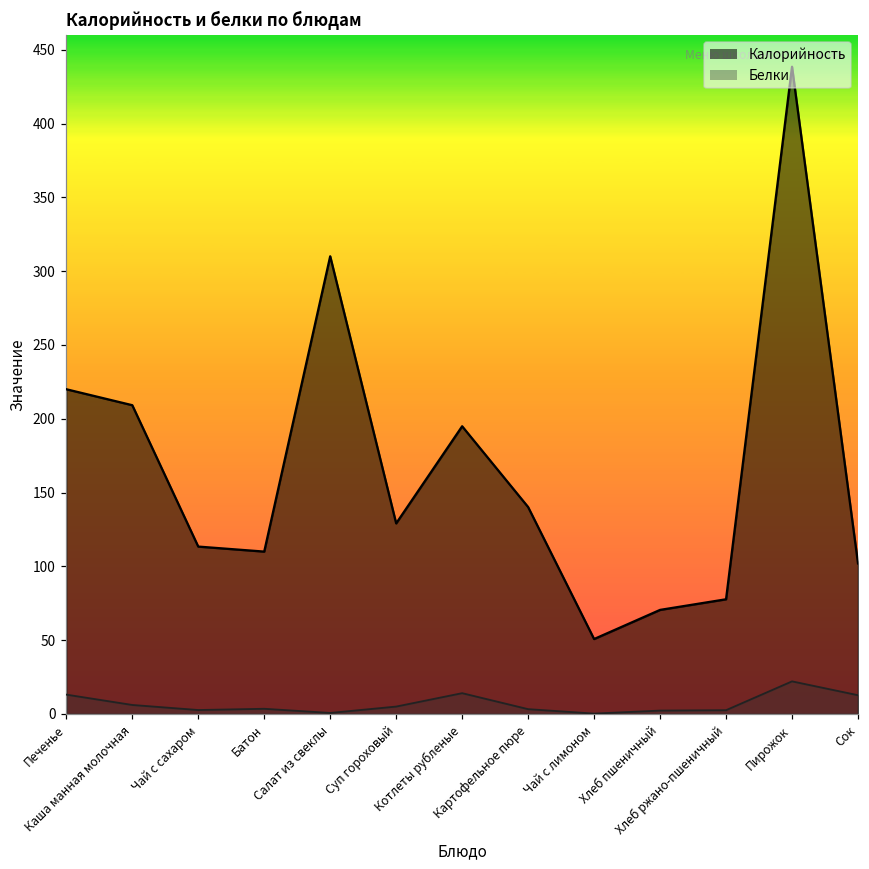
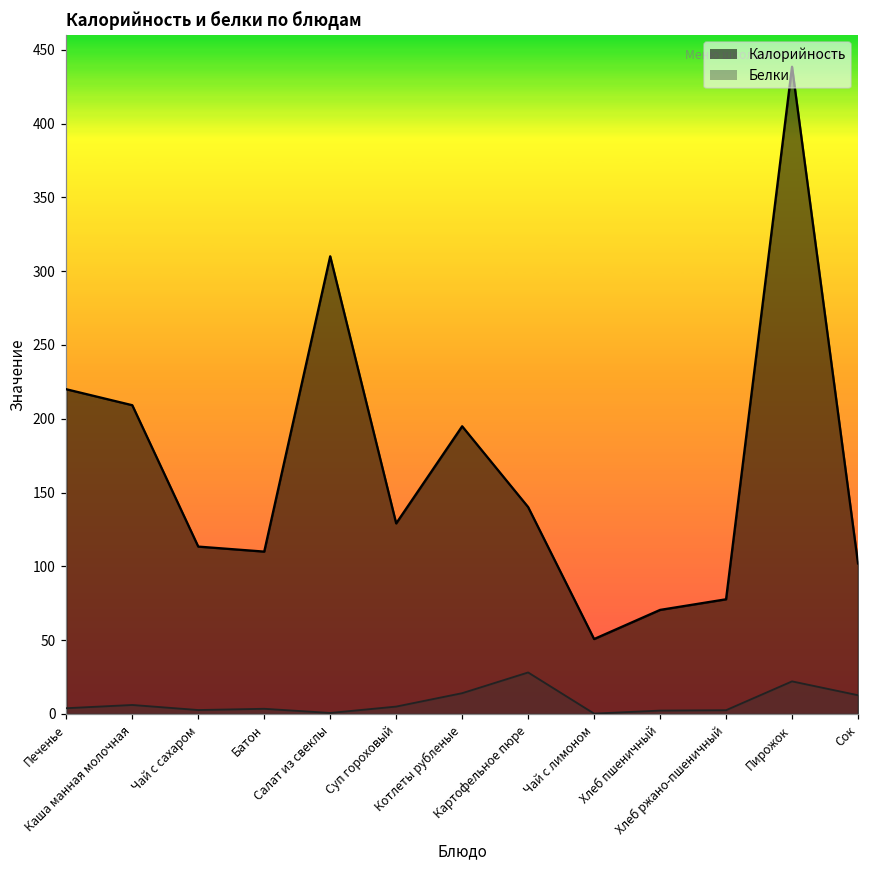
  {
    "Калорийность": {
      "Печенье": 220,
      "Каша манная молочная": 209,
      "Чай с сахаром": 113,
      "Батон": 110,
      "Салат из свеклы": 310,
      "Суп гороховый": 129,
      "Котлеты рубленые": 195,
      "Картофельное пюре": 140,
      "Чай с лимоном": 51,
      "Хлеб пшеничный": 71,
      "Хлеб ржано-пшеничный": 78,
      "Сок": 102
    },
    "Белки": {
-     "Печенье": 13,
+     "Печенье": 4,
      "Каша манная молочная": 6,
      "Чай с сахаром": 3,
      "Батон": 4,
      "Салат из свеклы": 1,
      "Суп гороховый": 5,
      "Котлеты рубленые": 14,
-     "Картофельное пюре": 3,
+     "Картофельное пюре": 28,
      "Чай с лимоном": 0,
      "Хлеб пшеничный": 2,
      "Хлеб ржано-пшеничный": 3,
      "Пирожок": 22,
      "Сок": 13
    }
  }
